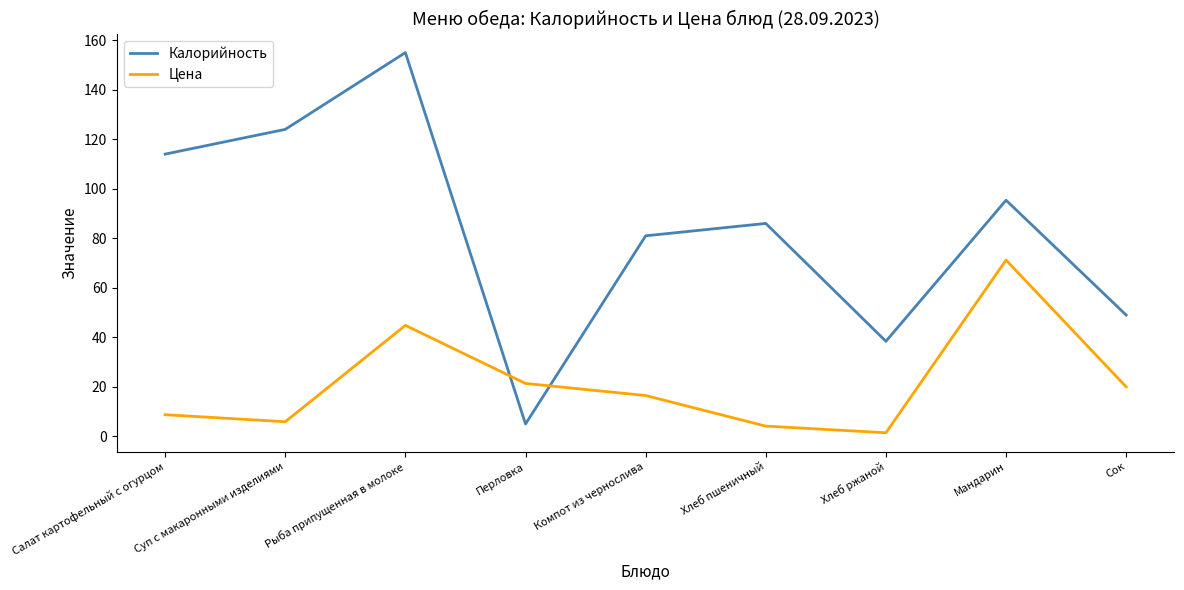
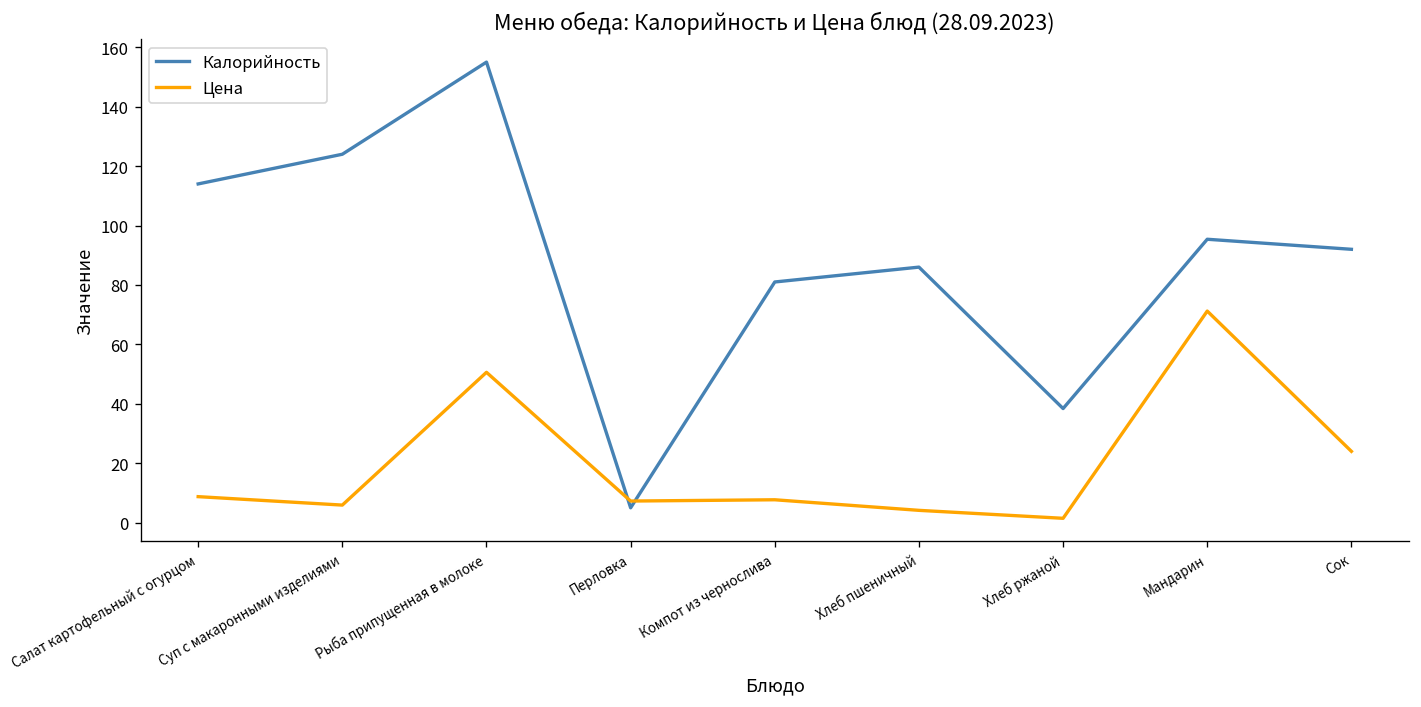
  {
    "Калорийность": {
      "Салат картофельный с огурцом": 114,
      "Суп с макаронными изделиями": 124,
      "Рыба припущенная в молоке": 155,
      "Перловка": 5,
      "Компот из чернослива": 81,
      "Хлеб пшеничный": 86,
      "Хлеб ржаной": 38,
      "Мандарин": 95,
-     "Сок": 49
+     "Сок": 92
    },
    "Цена": {
      "Салат картофельный с огурцом": 9,
      "Суп с макаронными изделиями": 6,
-     "Рыба припущенная в молоке": 45,
-     "Перловка": 21,
-     "Компот из чернослива": 17,
+     "Рыба припущенная в молоке": 51,
+     "Перловка": 7,
+     "Компот из чернослива": 8,
      "Хлеб пшеничный": 4,
      "Хлеб ржаной": 1,
      "Мандарин": 71,
-     "Сок": 20
+     "Сок": 24
    }
  }
